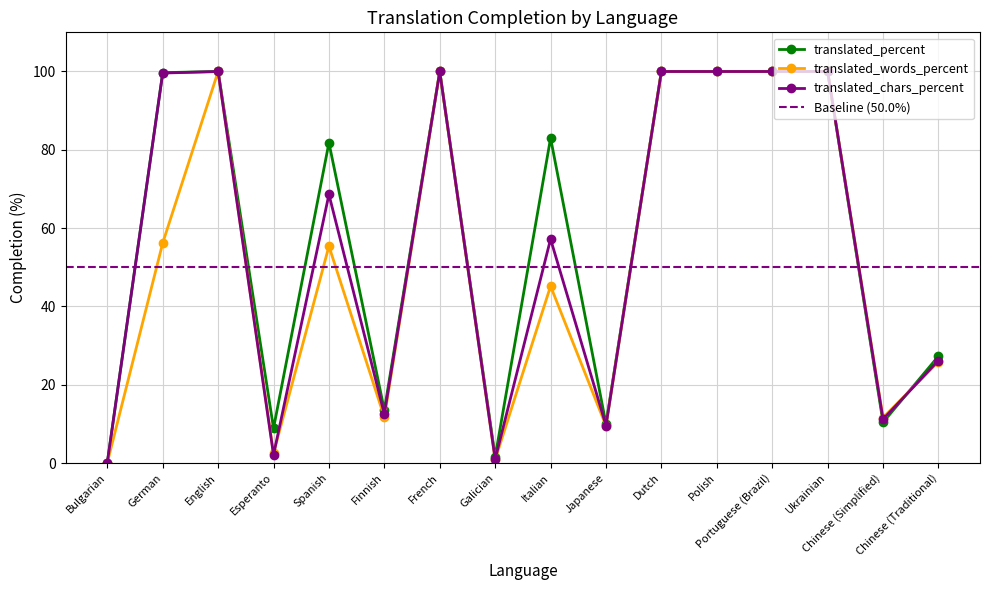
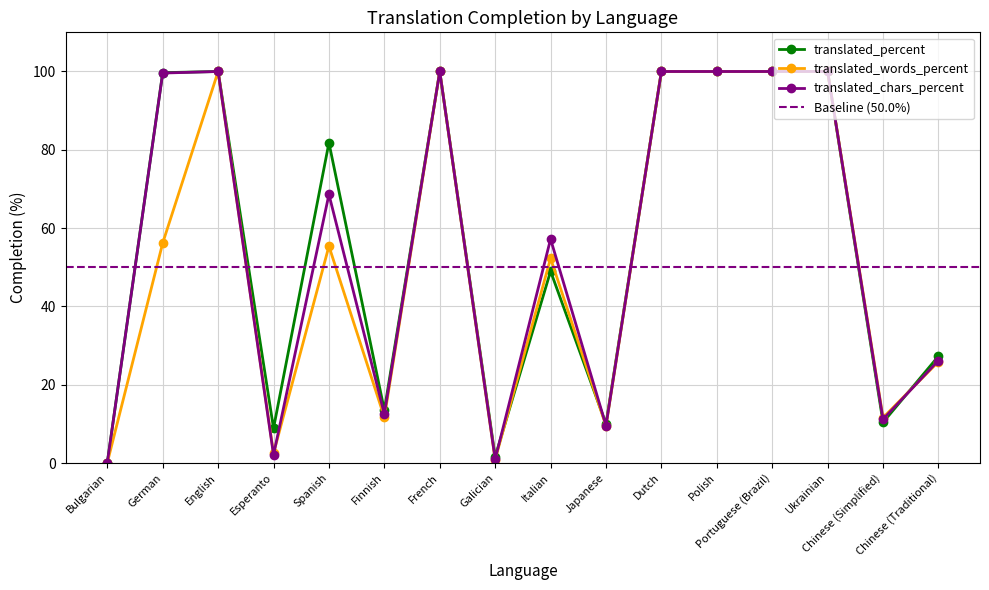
  {
    "translated_percent": {
      "Esperanto": 9,
      "Spanish": 82,
      "Finnish": 14,
-     "Italian": 83,
+     "Italian": 49,
      "Chinese (Simplified)": 10,
      "Chinese (Traditional)": 27
    },
    "translated_words_percent": {
      "German": 56,
      "Spanish": 55,
      "Finnish": 12,
-     "Italian": 45
+     "Italian": 52
    },
    "translated_chars_percent": {
      "Spanish": 69,
      "Finnish": 13,
      "Italian": 57
    }
  }
